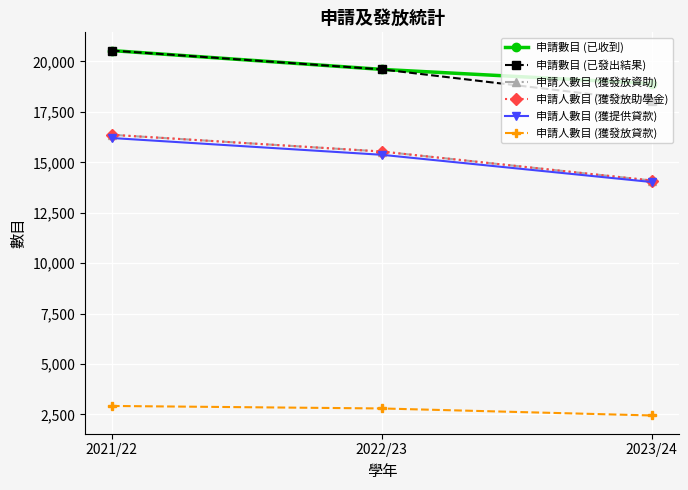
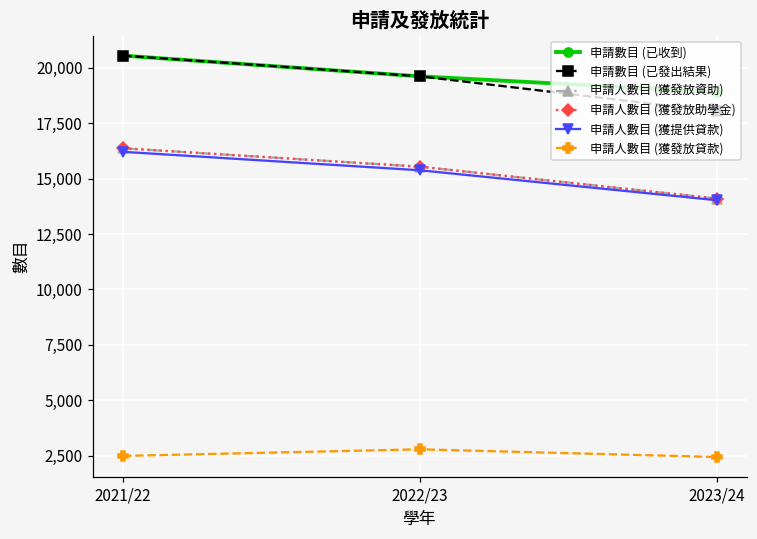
  {
    "申請人數目 (獲發放助學金)": {
      "2021/22": "16,400",
      "2022/23": "15,500"
    },
    "申請人數目 (獲提供貸款)": {
      "2021/22": "16,200",
      "2022/23": "15,400"
    },
    "申請人數目 (獲發放貸款)": {
-     "2021/22": "2,900",
+     "2021/22": "2,500",
      "2022/23": "2,800",
      "2023/24": "2,400"
    }
  }
